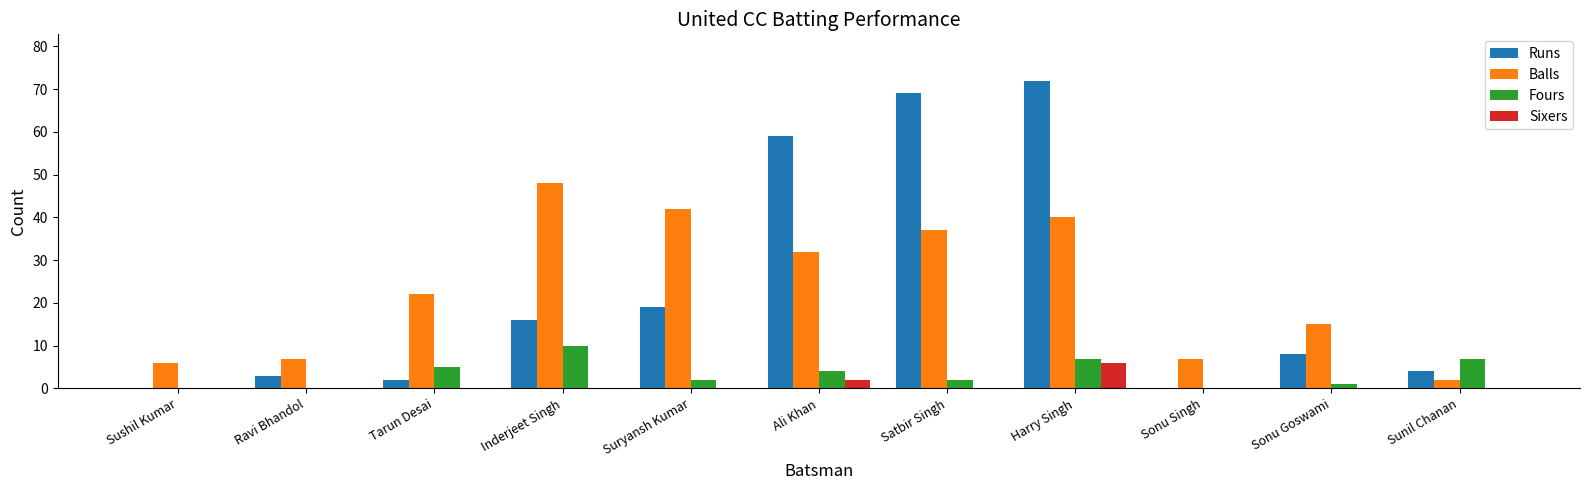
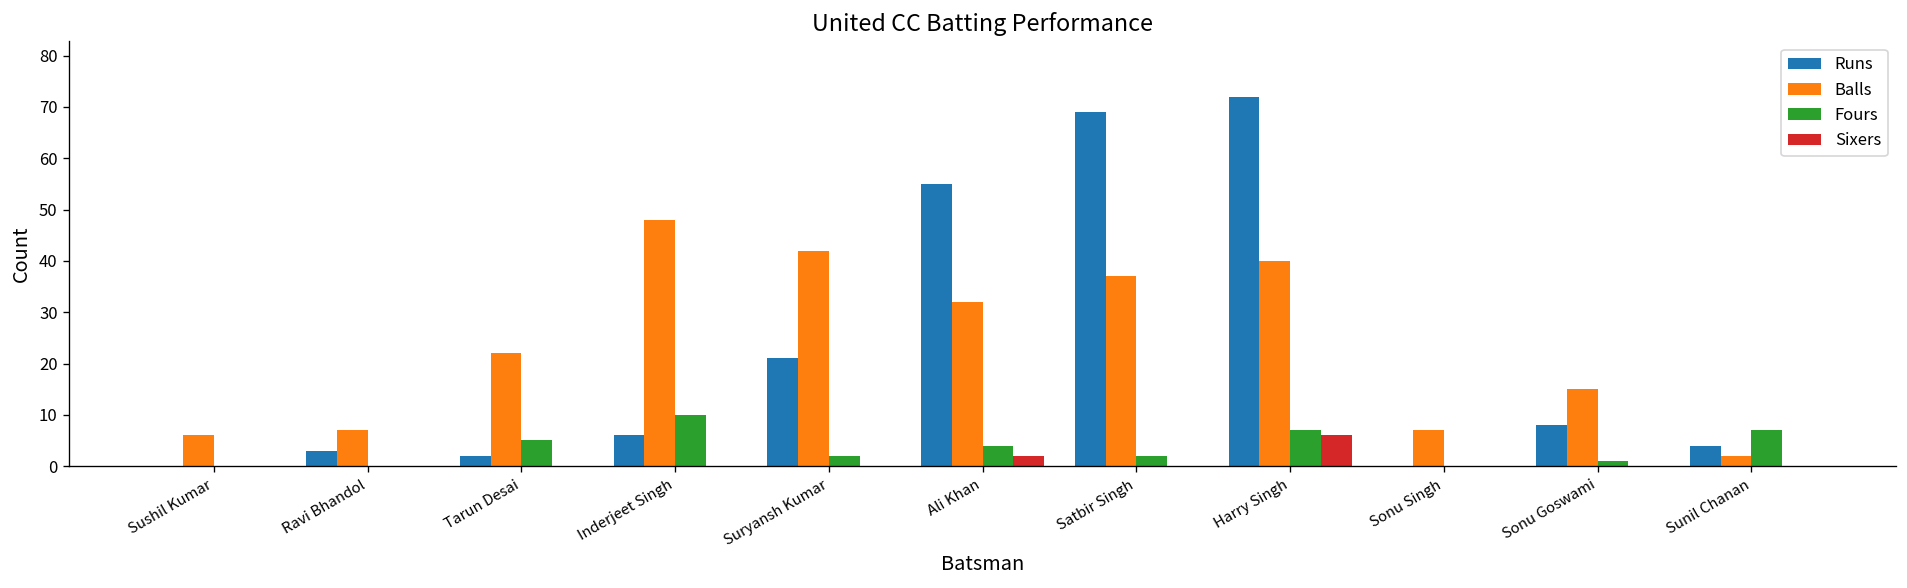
  {
    "Runs": {
      "Sushil Kumar": 0,
      "Ravi Bhandol": 3,
      "Tarun Desai": 2,
-     "Inderjeet Singh": 16,
-     "Suryansh Kumar": 19,
-     "Ali Khan": 59,
+     "Inderjeet Singh": 6,
+     "Suryansh Kumar": 21,
+     "Ali Khan": 55,
      "Satbir Singh": 69,
      "Harry Singh": 72,
      "Sonu Singh": 0,
      "Sonu Goswami": 8,
      "Sunil Chanan": 4
    },
    "Balls": {
      "Sushil Kumar": 6,
      "Ravi Bhandol": 7,
      "Tarun Desai": 22,
      "Inderjeet Singh": 48,
      "Suryansh Kumar": 42,
      "Ali Khan": 32,
      "Satbir Singh": 37,
      "Harry Singh": 40,
      "Sonu Singh": 7,
      "Sonu Goswami": 15,
      "Sunil Chanan": 2
    },
    "Fours": {
      "Sushil Kumar": 0,
      "Ravi Bhandol": 0,
      "Tarun Desai": 5,
      "Inderjeet Singh": 10,
      "Suryansh Kumar": 2,
      "Ali Khan": 4,
      "Satbir Singh": 2,
      "Harry Singh": 7,
      "Sonu Singh": 0,
      "Sonu Goswami": 1,
      "Sunil Chanan": 7
    },
    "Sixers": {
      "Sushil Kumar": 0,
      "Ravi Bhandol": 0,
      "Tarun Desai": 0,
      "Inderjeet Singh": 0,
      "Suryansh Kumar": 0,
      "Ali Khan": 2,
      "Satbir Singh": 0,
      "Harry Singh": 6,
      "Sonu Singh": 0,
      "Sonu Goswami": 0,
      "Sunil Chanan": 0
    }
  }
